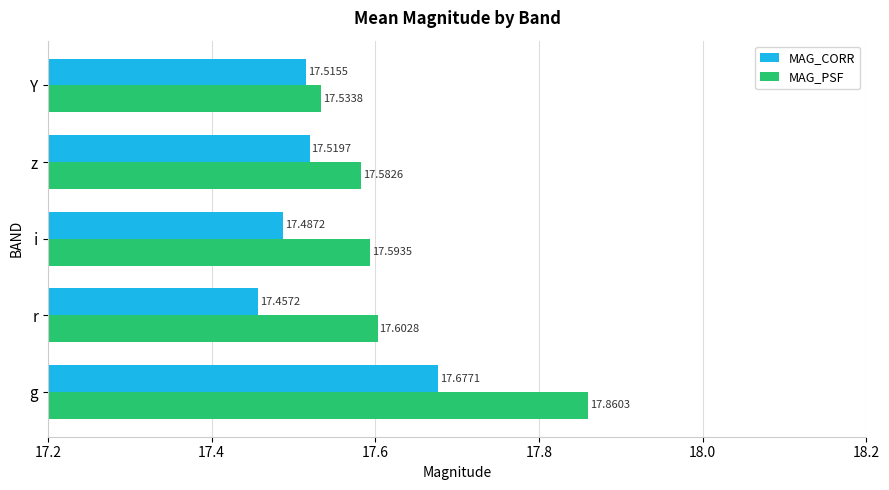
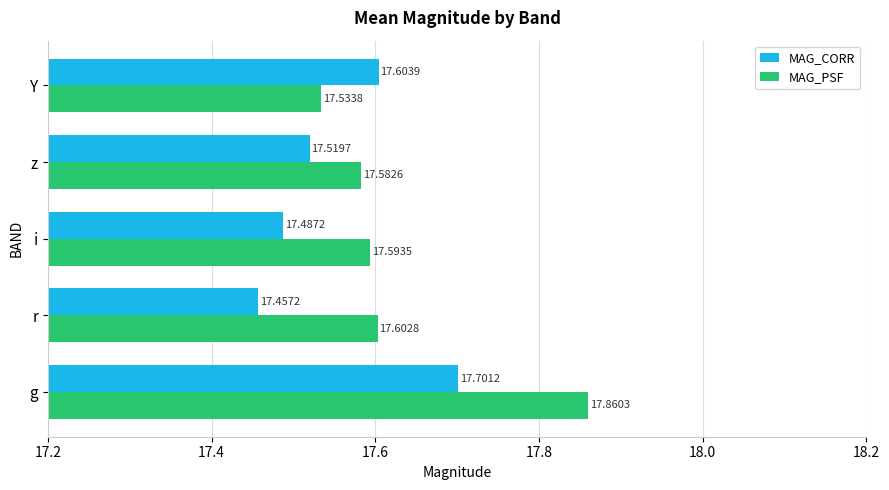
  {
    "MAG_CORR": {
-     "Y": 17.5155,
+     "Y": 17.6039,
      "z": 17.5197,
      "i": 17.4872,
      "r": 17.4572,
-     "g": 17.6771
+     "g": 17.7012
    },
    "MAG_PSF": {
      "Y": 17.5338,
      "z": 17.5826,
      "i": 17.5935,
      "r": 17.6028,
      "g": 17.8603
    }
  }
